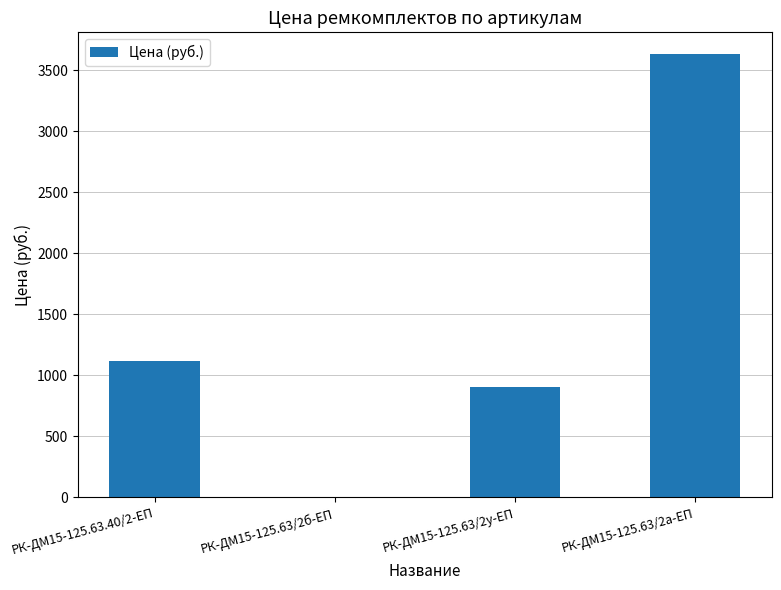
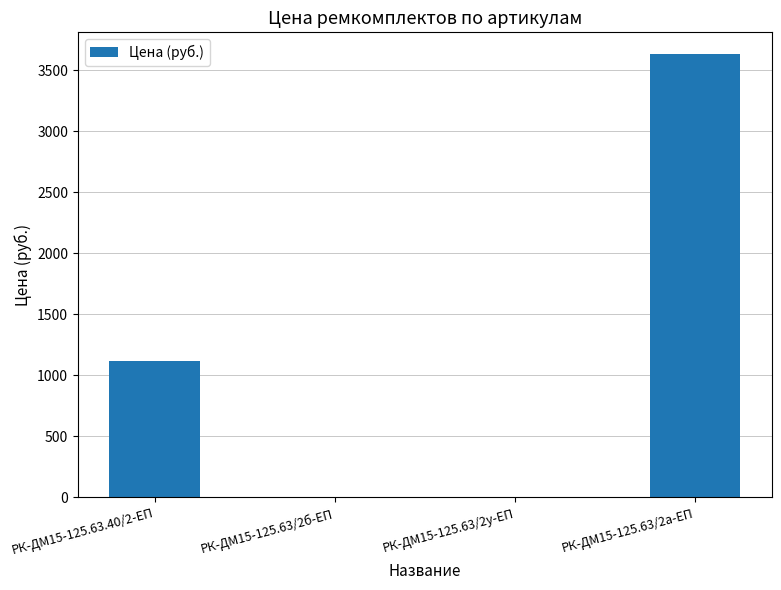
  {
    "РК-ДМ15-125.63.40/2-ЕП": 1120,
    "РК-ДМ15-125.63/2б-ЕП": 0,
-   "РК-ДМ15-125.63/2у-ЕП": 900,
+   "РК-ДМ15-125.63/2у-ЕП": 0,
    "РК-ДМ15-125.63/2а-ЕП": 3630
  }
